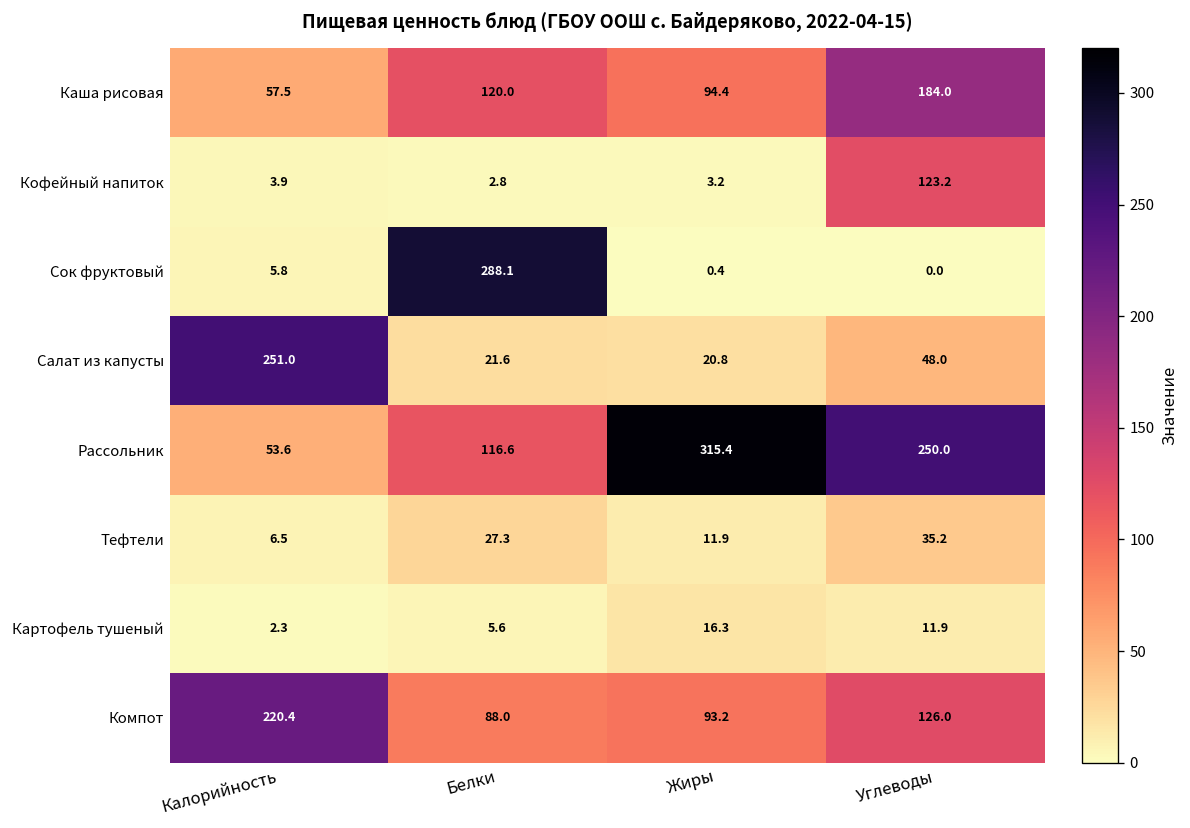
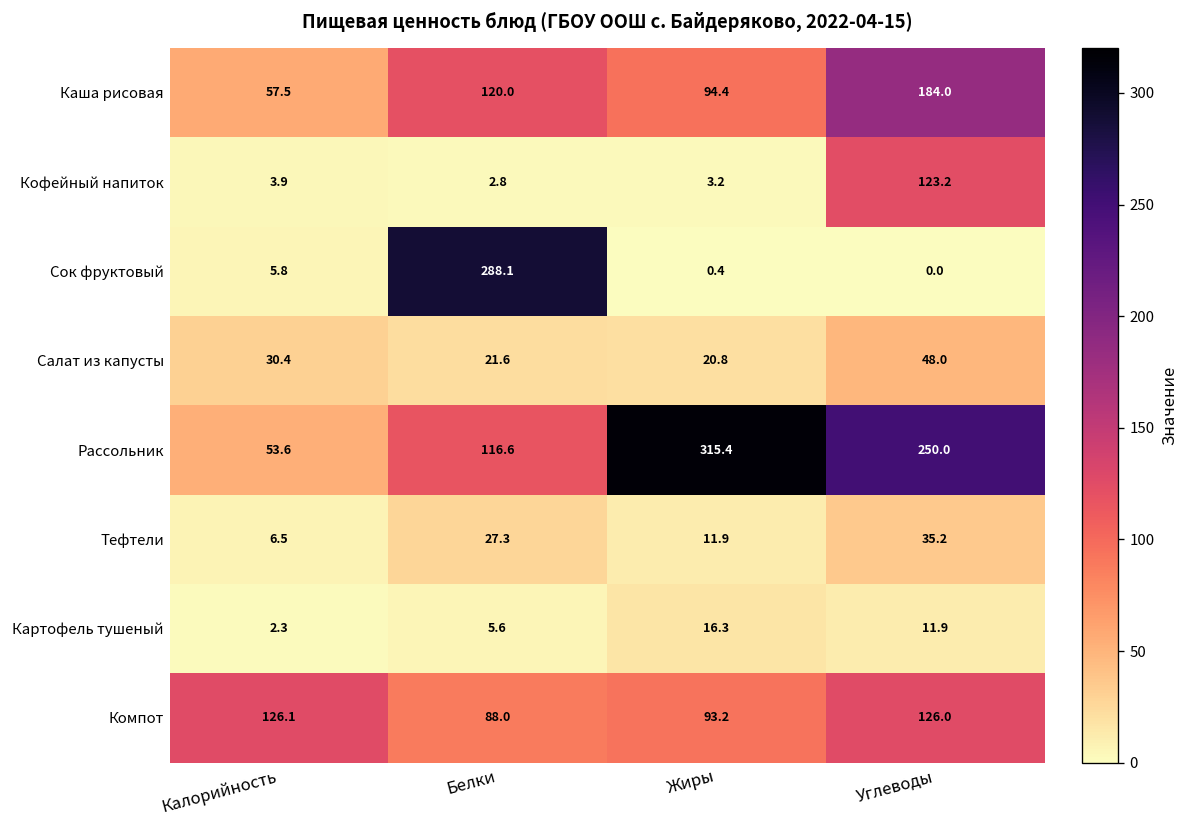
  {
    "Каша рисовая": {
      "Калорийность": 57.5,
      "Белки": 120.0,
      "Жиры": 94.4,
      "Углеводы": 184.0
    },
    "Кофейный напиток": {
      "Калорийность": 3.9,
      "Белки": 2.8,
      "Жиры": 3.2,
      "Углеводы": 123.2
    },
    "Сок фруктовый": {
      "Калорийность": 5.8,
      "Белки": 288.1,
      "Жиры": 0.4,
      "Углеводы": 0.0
    },
    "Салат из капусты": {
-     "Калорийность": 251.0,
+     "Калорийность": 30.4,
      "Белки": 21.6,
      "Жиры": 20.8,
      "Углеводы": 48.0
    },
    "Рассольник": {
      "Калорийность": 53.6,
      "Белки": 116.6,
      "Жиры": 315.4,
      "Углеводы": 250.0
    },
    "Тефтели": {
      "Калорийность": 6.5,
      "Белки": 27.3,
      "Жиры": 11.9,
      "Углеводы": 35.2
    },
    "Картофель тушеный": {
      "Калорийность": 2.3,
      "Белки": 5.6,
      "Жиры": 16.3,
      "Углеводы": 11.9
    },
    "Компот": {
-     "Калорийность": 220.4,
+     "Калорийность": 126.1,
      "Белки": 88.0,
      "Жиры": 93.2,
      "Углеводы": 126.0
    }
  }
